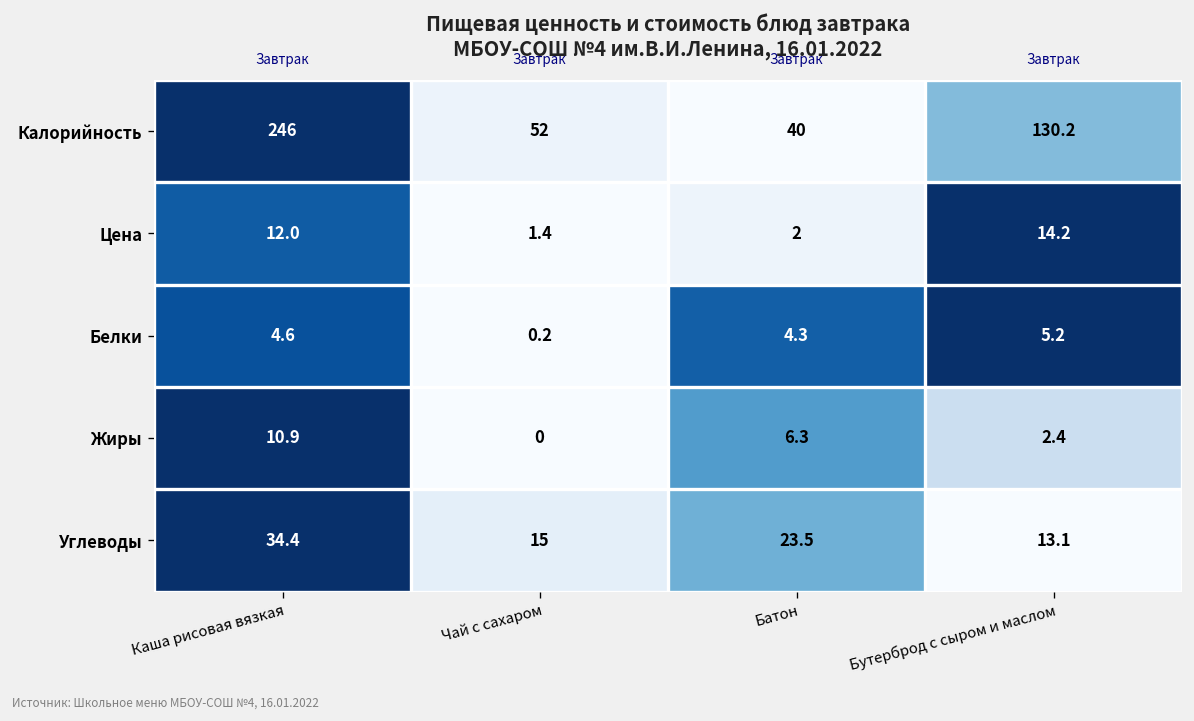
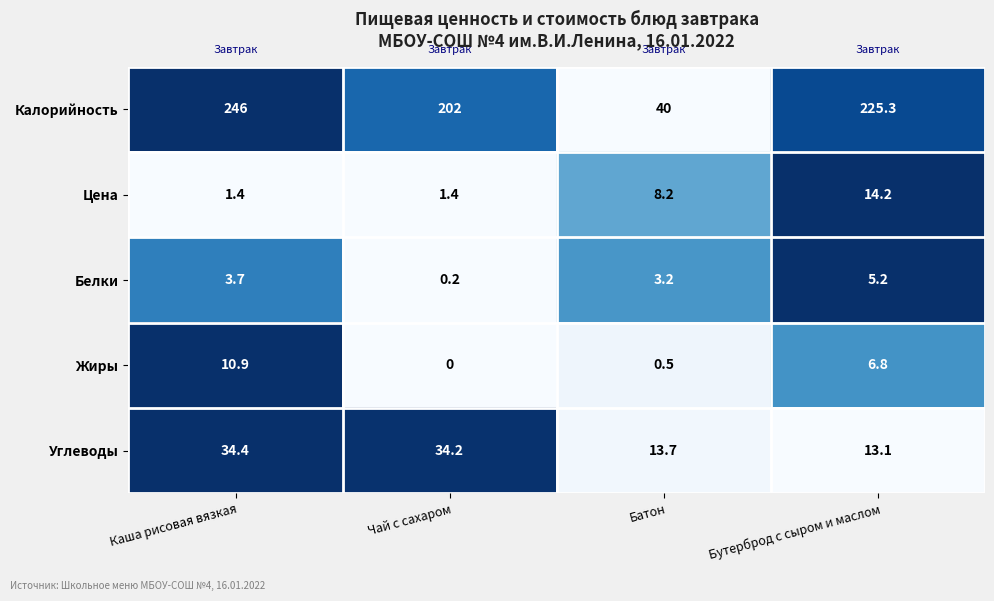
  {
    "Калорийность": {
      "Каша рисовая вязкая": 246,
-     "Чай с сахаром": 52,
+     "Чай с сахаром": 202,
      "Батон": 40,
-     "Бутерброд с сыром и маслом": 130.2
+     "Бутерброд с сыром и маслом": 225.3
    },
    "Цена": {
-     "Каша рисовая вязкая": 12.0,
+     "Каша рисовая вязкая": 1.4,
      "Чай с сахаром": 1.4,
-     "Батон": 2,
+     "Батон": 8.2,
      "Бутерброд с сыром и маслом": 14.2
    },
    "Белки": {
-     "Каша рисовая вязкая": 4.6,
+     "Каша рисовая вязкая": 3.7,
      "Чай с сахаром": 0.2,
-     "Батон": 4.3,
+     "Батон": 3.2,
      "Бутерброд с сыром и маслом": 5.2
    },
    "Жиры": {
      "Каша рисовая вязкая": 10.9,
      "Чай с сахаром": 0,
-     "Батон": 6.3,
-     "Бутерброд с сыром и маслом": 2.4
+     "Батон": 0.5,
+     "Бутерброд с сыром и маслом": 6.8
    },
    "Углеводы": {
      "Каша рисовая вязкая": 34.4,
-     "Чай с сахаром": 15,
-     "Батон": 23.5,
+     "Чай с сахаром": 34.2,
+     "Батон": 13.7,
      "Бутерброд с сыром и маслом": 13.1
    }
  }
